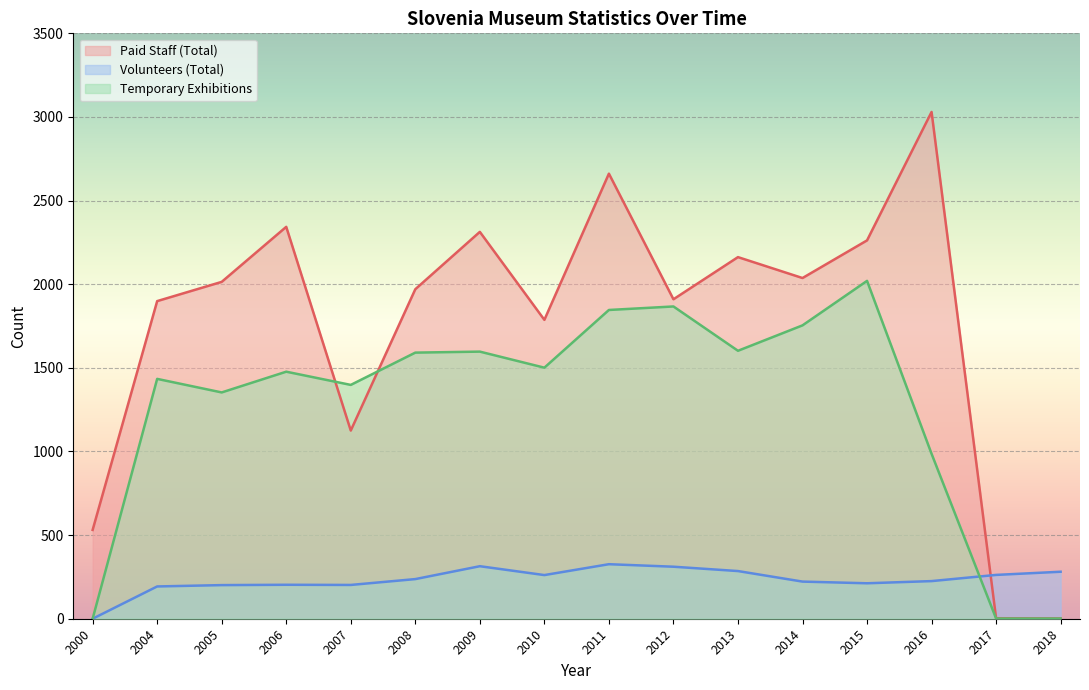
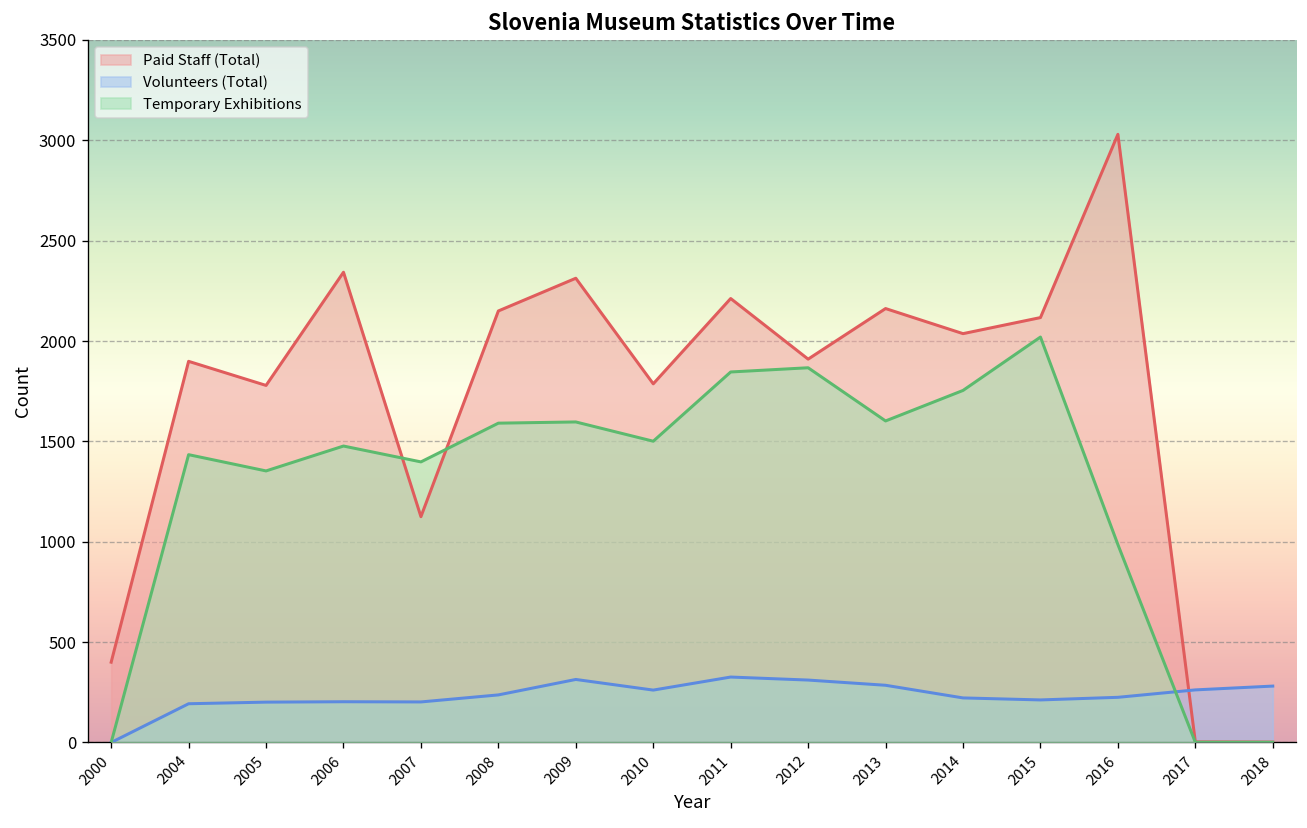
  {
    "Paid Staff (Total)": {
-     "2000": 530,
+     "2000": 400,
      "2004": 1900,
-     "2005": 2010,
+     "2005": 1780,
      "2006": 2340,
      "2007": 1130,
-     "2008": 1970,
+     "2008": 2150,
      "2009": 2310,
      "2010": 1790,
-     "2011": 2660,
+     "2011": 2210,
      "2012": 1910,
      "2013": 2160,
      "2014": 2040,
-     "2015": 2260,
+     "2015": 2120,
      "2016": 3030
    }
  }
